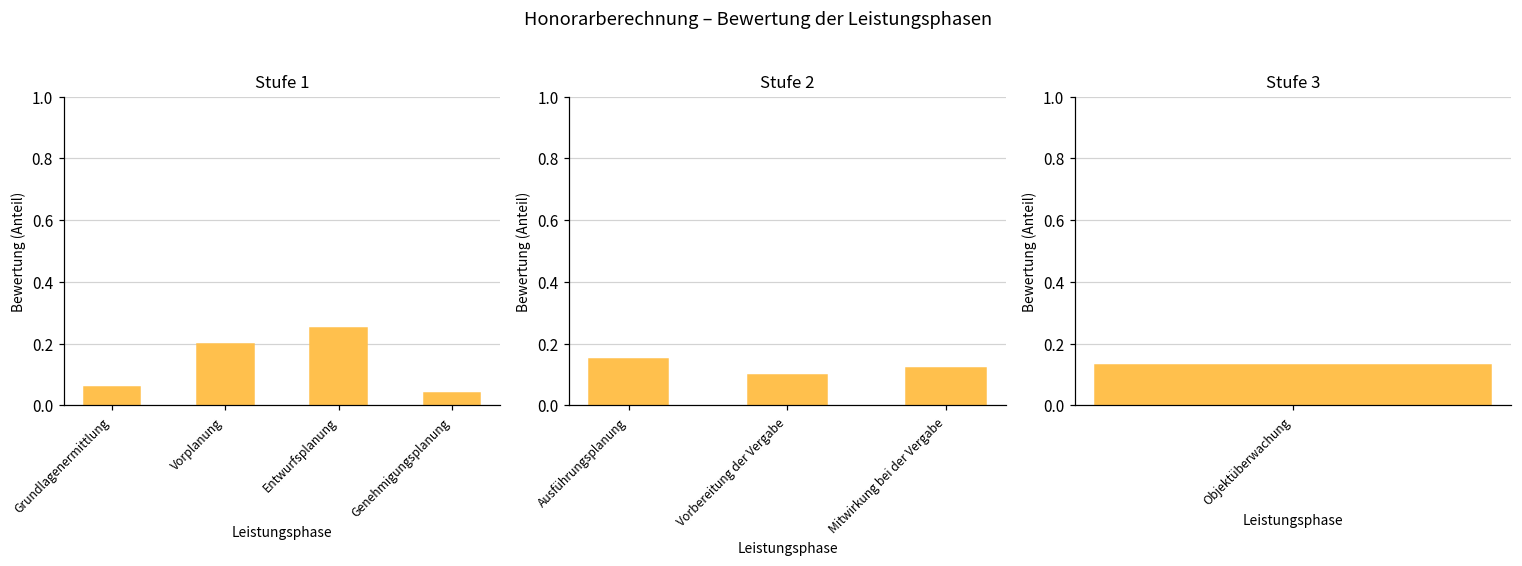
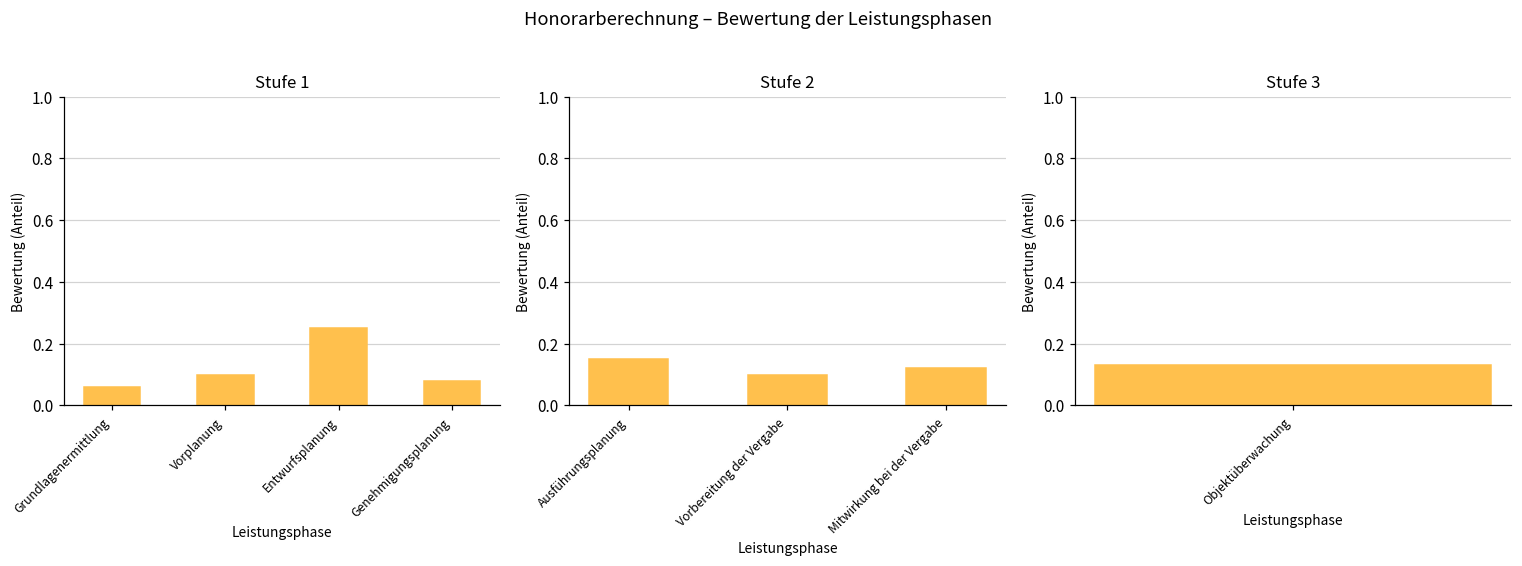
  {
    "Stufe 1": {
      "Grundlagenermittlung": 0.06,
-     "Vorplanung": 0.2,
+     "Vorplanung": 0.1,
      "Entwurfsplanung": 0.25,
-     "Genehmigungsplanung": 0.04
+     "Genehmigungsplanung": 0.08
    },
    "Stufe 2": {
      "Ausführungsplanung": 0.15,
      "Vorbereitung der Vergabe": 0.10,
      "Mitwirkung bei der Vergabe": 0.12
    },
    "Stufe 3": {
      "Objektüberwachung": 0.13
    }
  }
